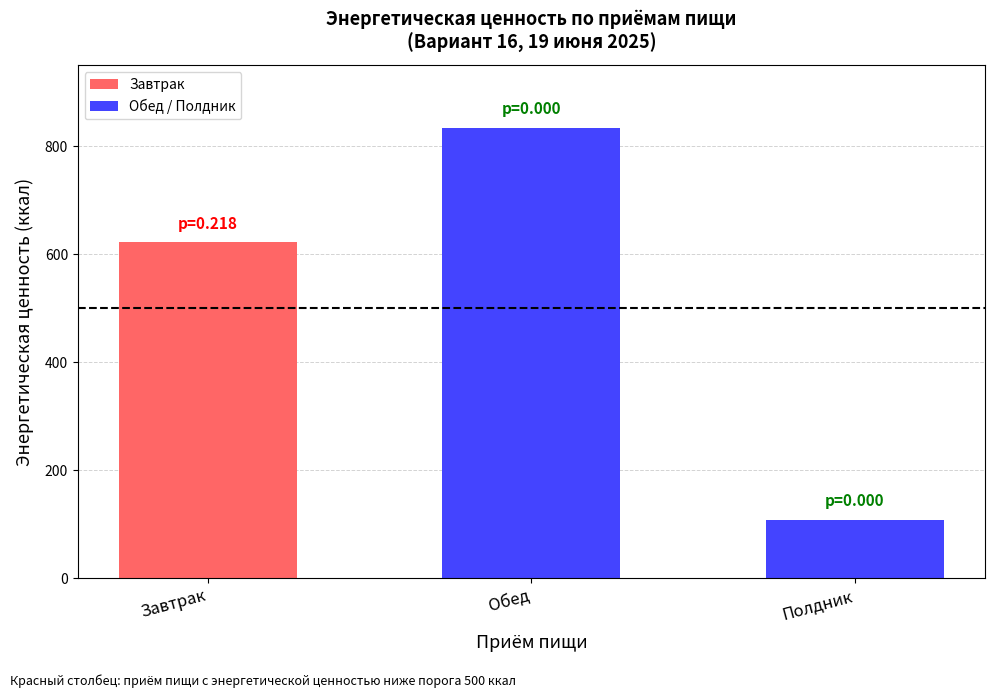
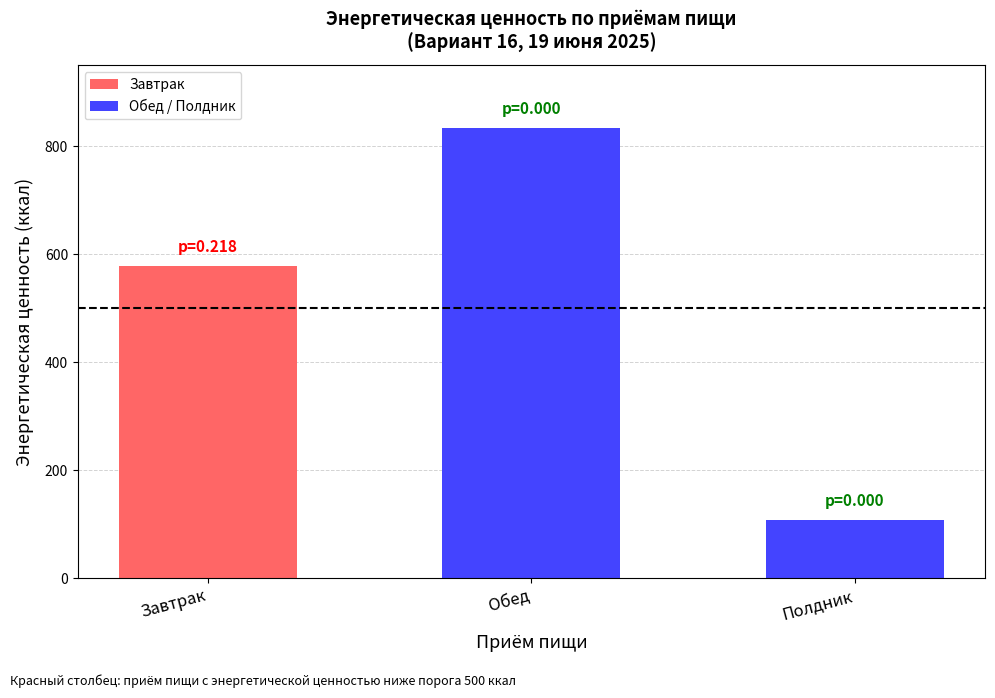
  {
-   "Завтрак": 620
+   "Завтрак": 580
  }
